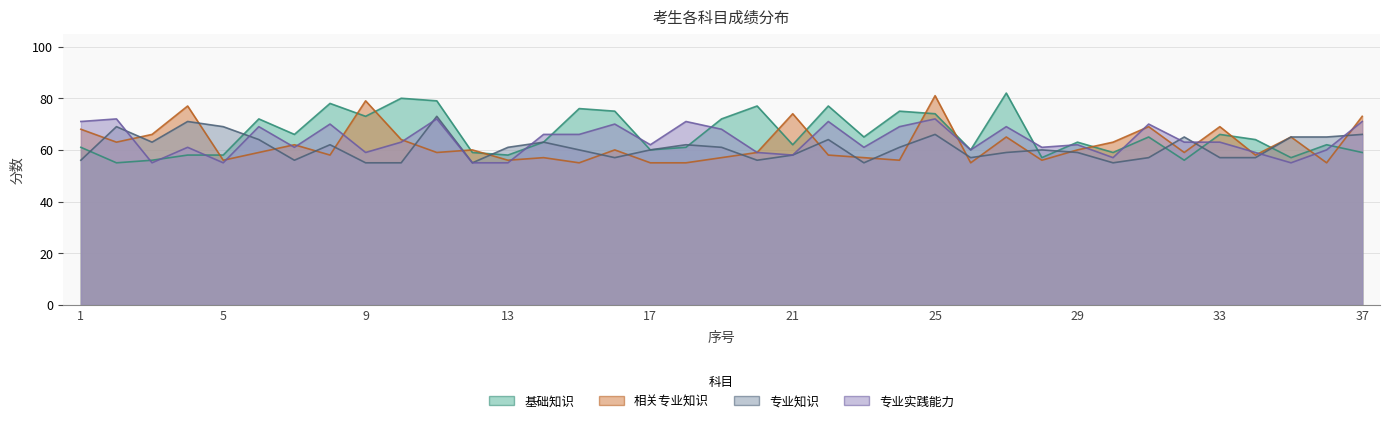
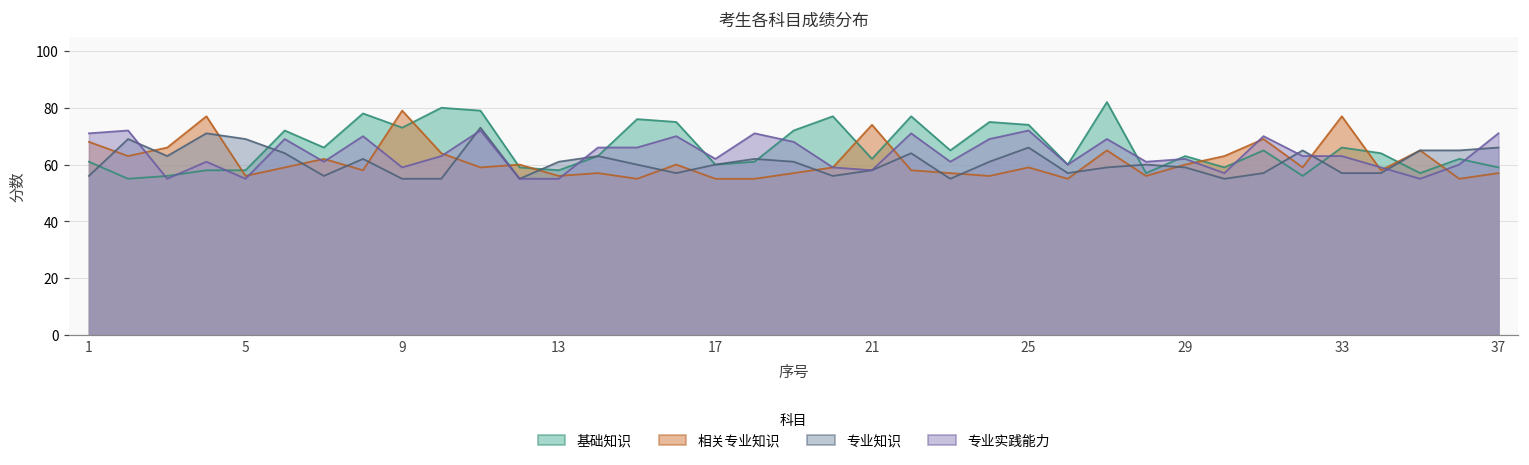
  {
    "相关专业知识": {
      "1": 68,
      "9": 79,
      "17": 55,
      "21": 74,
-     "25": 81,
+     "25": 59,
      "29": 60,
-     "33": 69,
-     "37": 73
+     "33": 77,
+     "37": 57
    }
  }
